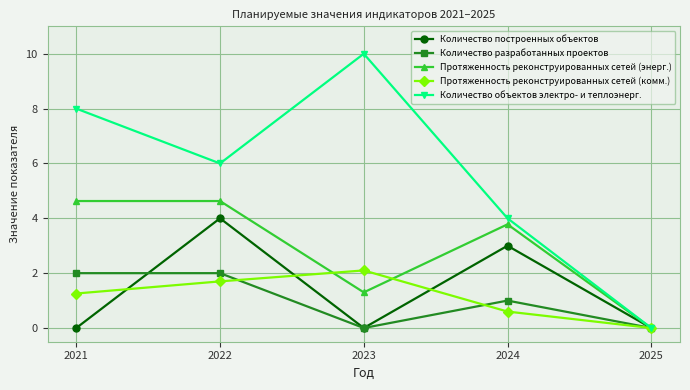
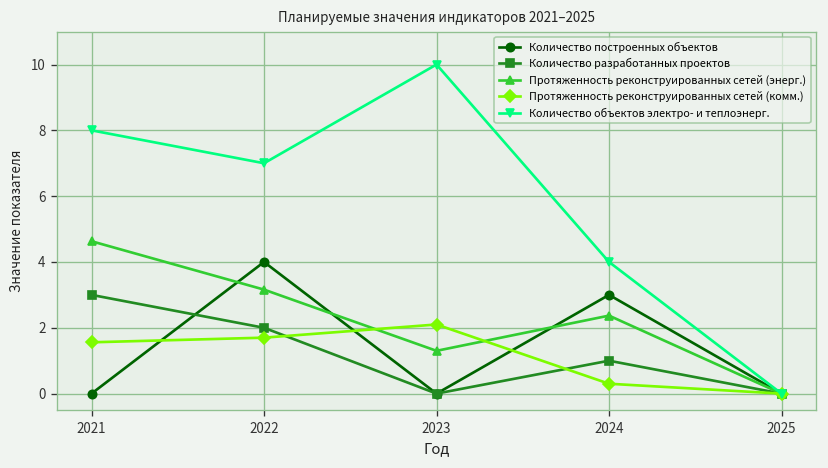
  {
    "Количество построенных объектов": {
      "2021": 0.0,
      "2022": 4.0,
      "2024": 3.0
    },
    "Количество разработанных проектов": {
-     "2021": 2,
+     "2021": 3,
      "2022": 2,
      "2024": 1
    },
    "Протяженность реконструированных сетей (энерг.)": {
      "2021": 4.6,
-     "2022": 4.6,
+     "2022": 3.2,
      "2023": 1.3,
-     "2024": 3.8
+     "2024": 2.4
    },
    "Протяженность реконструированных сетей (комм.)": {
-     "2021": 1.3,
+     "2021": 1.6,
      "2022": 1.7,
      "2023": 2.1,
-     "2024": 0.6
+     "2024": 0.3
    },
    "Количество объектов электро- и теплоэнерг.": {
      "2021": 8,
-     "2022": 6,
+     "2022": 7,
      "2023": 10,
      "2024": 4
    }
  }
